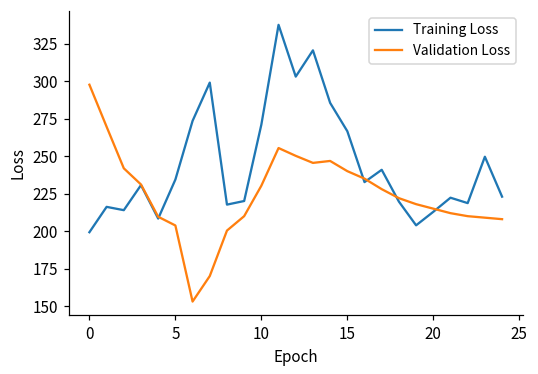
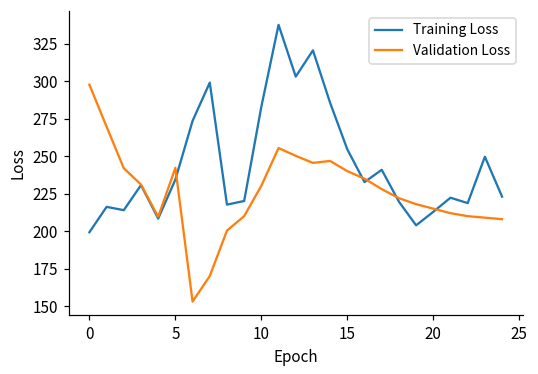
  {
    "Training Loss": {
      "0": 199,
      "5": 234,
-     "10": 271,
-     "15": 267,
+     "10": 283,
+     "15": 255,
      "20": 213
    },
    "Validation Loss": {
      "0": 298,
-     "5": 204,
+     "5": 242,
      "10": 230,
      "15": 240,
      "20": 215
    }
  }
